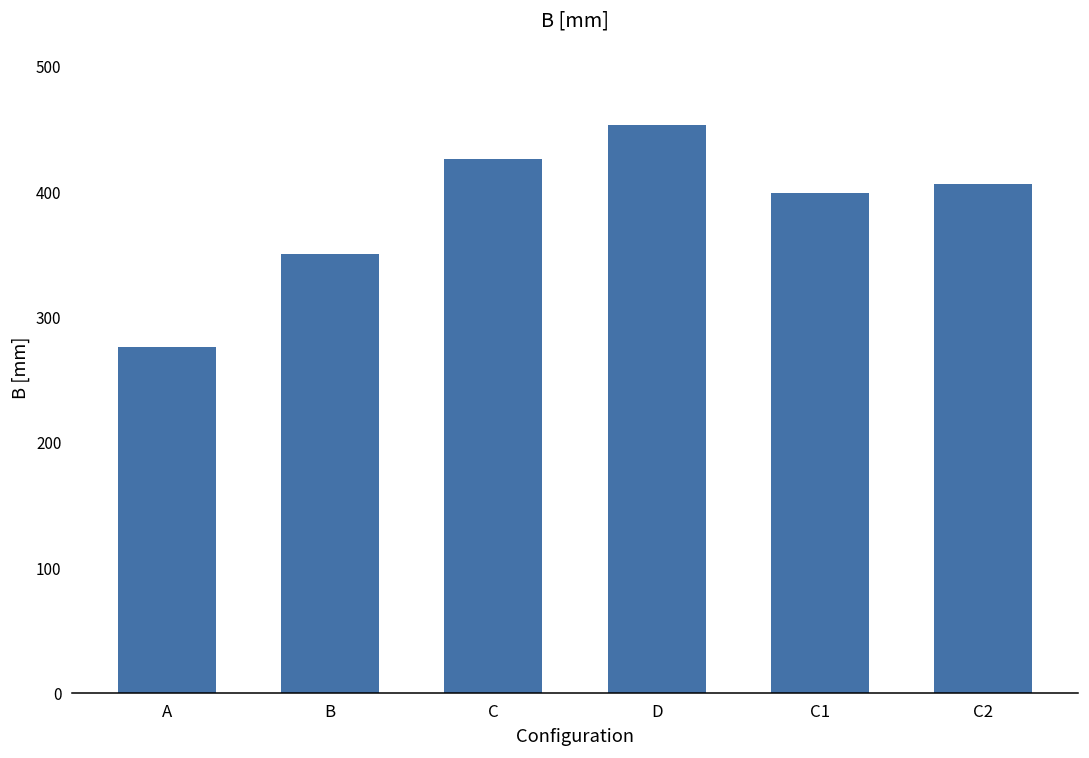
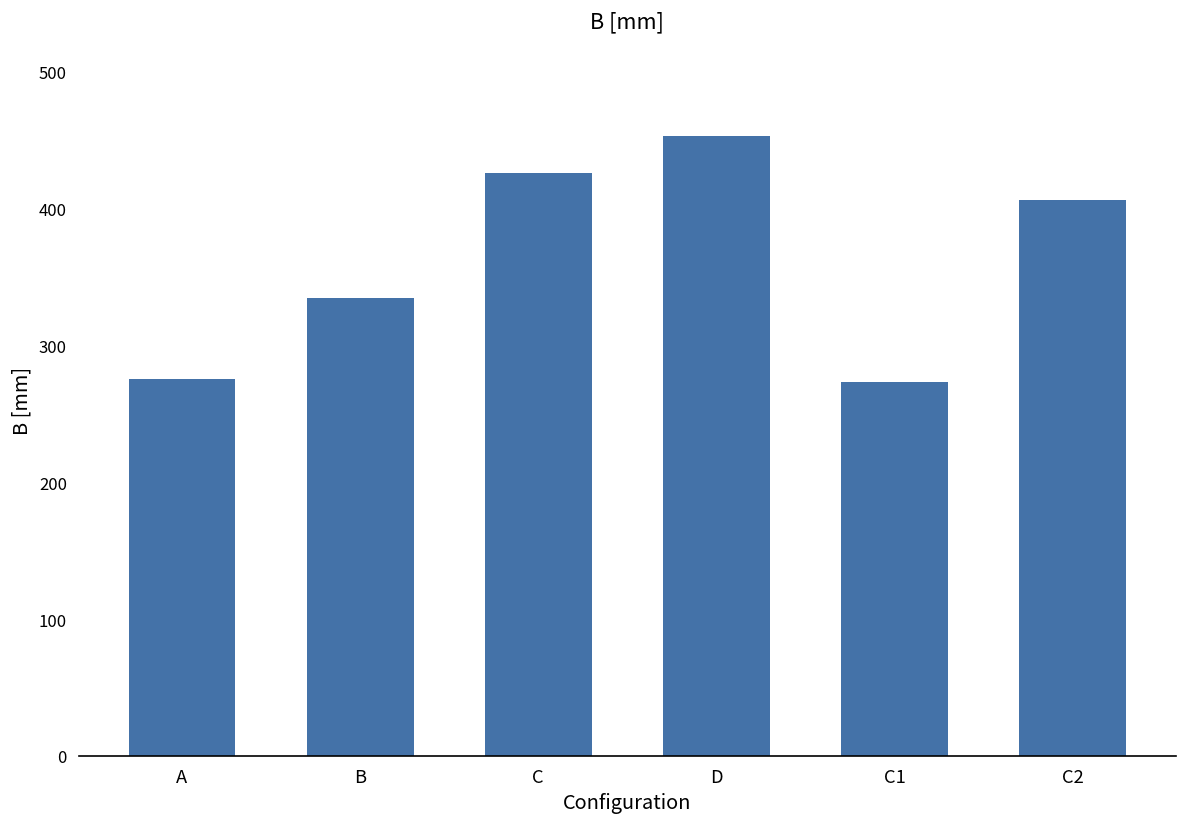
  {
    "A": 276,
-   "B": 350,
+   "B": 335,
    "C": 426,
    "D": 453,
-   "C1": 399,
+   "C1": 273,
    "C2": 406
  }
